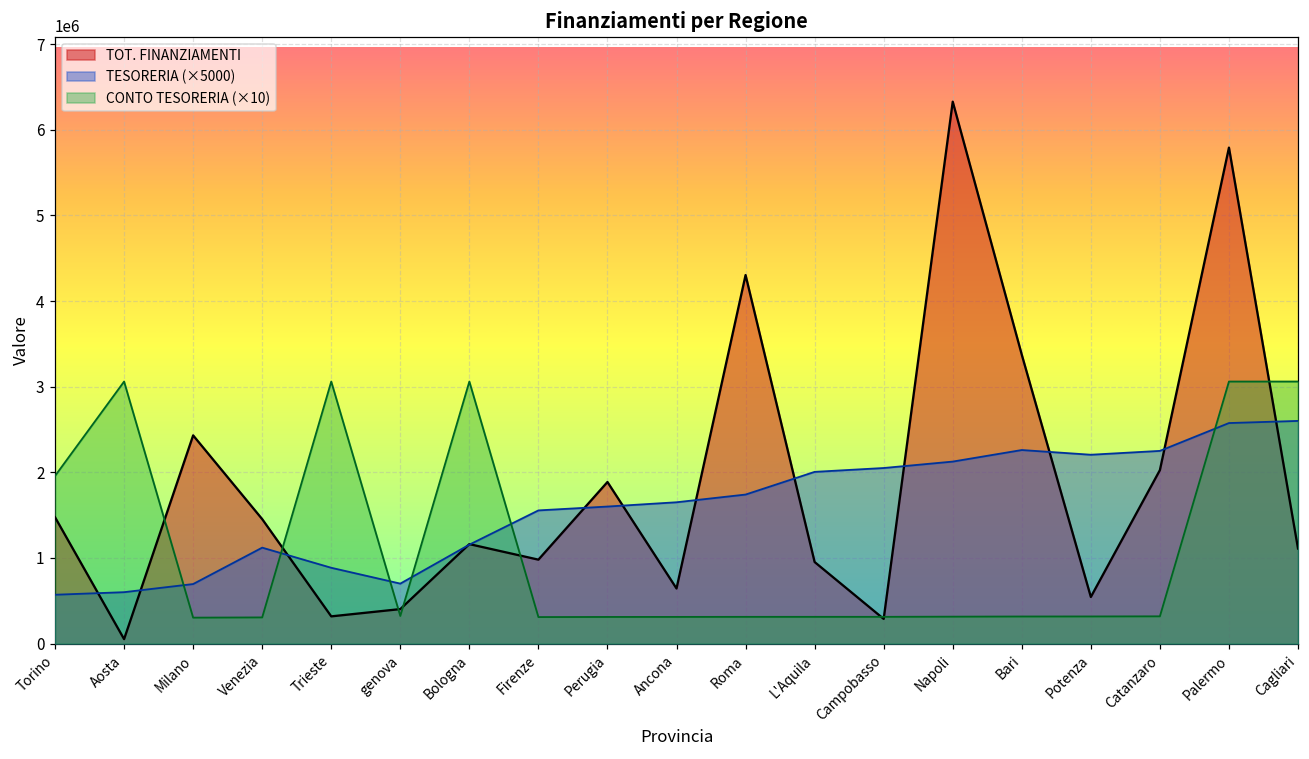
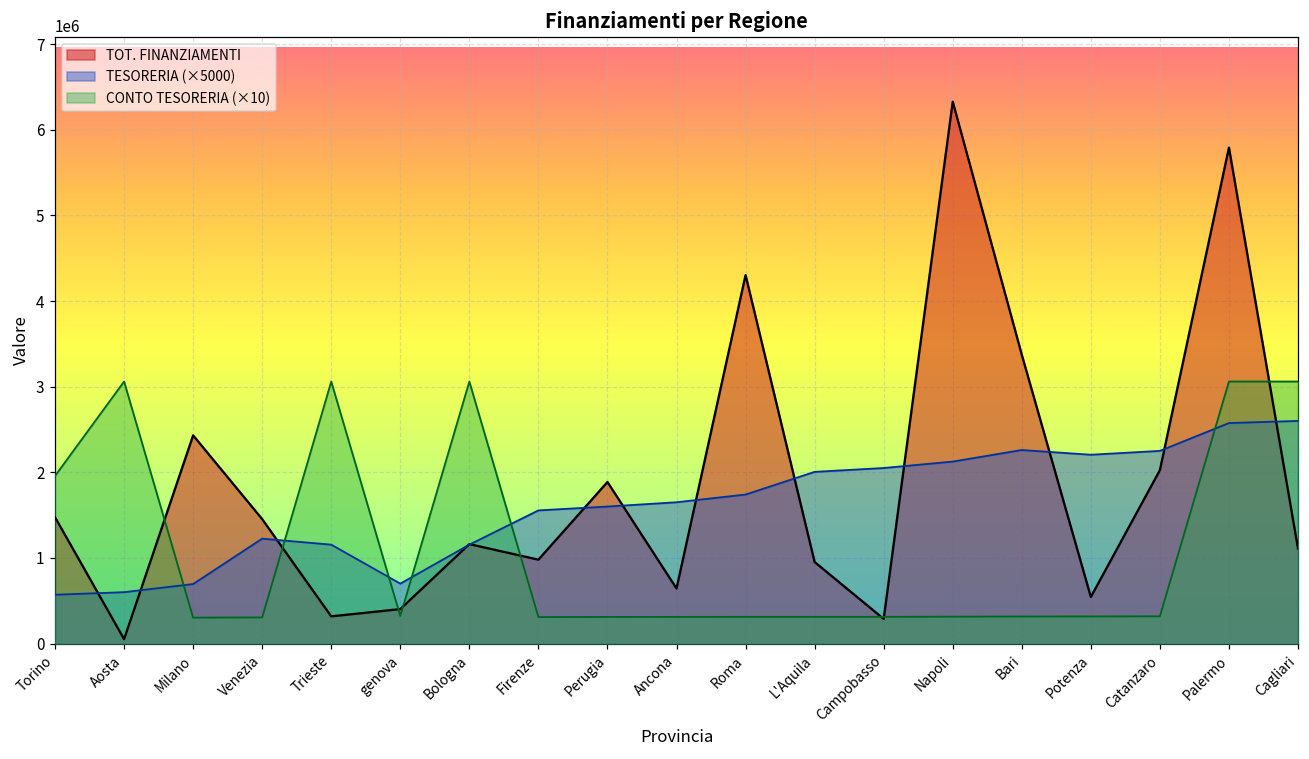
  {
    "TOT. FINANZIAMENTI": {
      "Torino": 1500000,
      "Aosta": 100000,
      "Milano": 2400000,
      "Venezia": 1500000,
      "Trieste": 300000,
      "genova": 400000,
      "Firenze": 1000000,
      "Perugia": 1900000,
      "Ancona": 600000,
      "Roma": 4300000,
      "L'Aquila": 1000000,
      "Napoli": 6300000,
      "Bari": 3400000,
      "Potenza": 500000,
      "Catanzaro": 2000000,
      "Palermo": 5800000,
      "Cagliari": 1100000
    },
    "TESORERIA (×5000)": {
      "Torino": 600000,
      "Aosta": 600000,
      "Milano": 700000,
-     "Venezia": 1100000,
-     "Trieste": 900000,
+     "Venezia": 1200000,
+     "Trieste": 1200000,
      "genova": 700000,
      "Firenze": 1600000,
      "Perugia": 1600000,
      "Ancona": 1700000,
      "Roma": 1700000,
      "L'Aquila": 2000000,
      "Campobasso": 2100000,
      "Napoli": 2100000,
      "Bari": 2300000,
      "Potenza": 2200000,
      "Catanzaro": 2300000,
      "Palermo": 2600000,
      "Cagliari": 2600000
    },
    "CONTO TESORERIA (×10)": {
      "Torino": 2000000,
      "Aosta": 3100000,
      "Milano": 300000,
      "Venezia": 300000,
      "Trieste": 3100000,
      "genova": 300000,
      "Bologna": 3100000,
      "Firenze": 300000,
      "Perugia": 300000,
      "Ancona": 300000,
      "Roma": 300000,
      "L'Aquila": 300000,
      "Napoli": 300000,
      "Bari": 300000,
      "Potenza": 300000,
      "Catanzaro": 300000,
      "Palermo": 3100000,
      "Cagliari": 3100000
    }
  }
